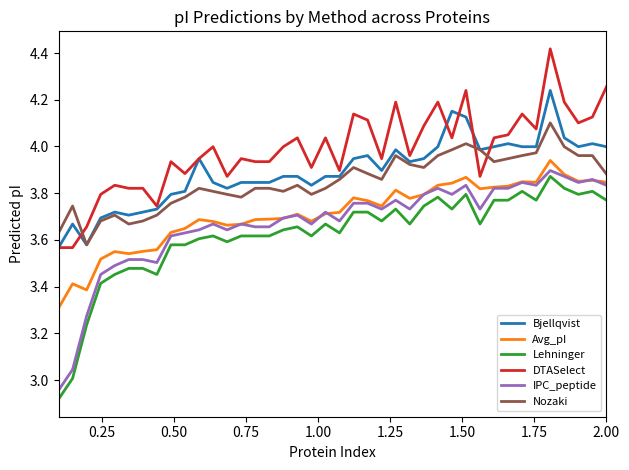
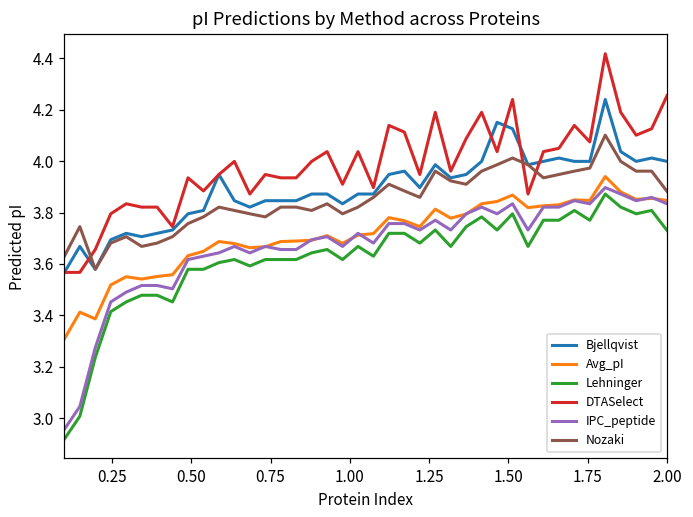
  {
    "Bjellqvist": {
      "2.00": 4.00
    },
    "Avg_pI": {
      "2.00": 3.85
    },
    "Lehninger": {
-     "2.00": 3.77
+     "2.00": 3.73
    },
    "DTASelect": {
      "2.00": 4.26
    },
    "IPC_peptide": {
      "2.00": 3.83
    },
    "Nozaki": {
      "2.00": 3.88
    }
  }
